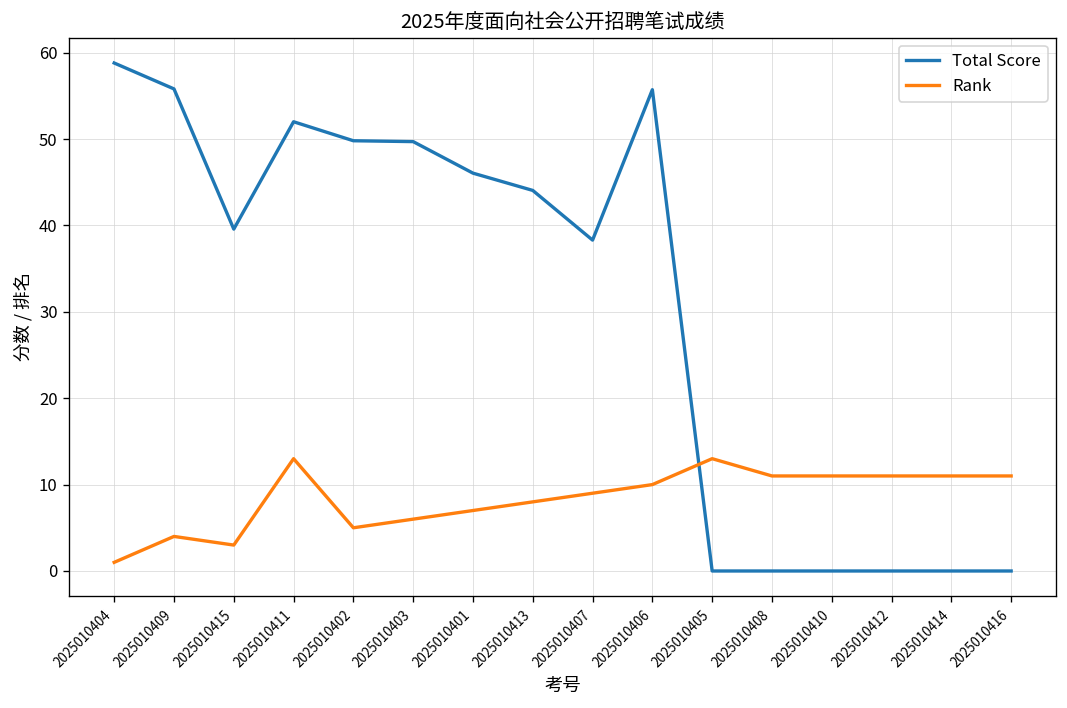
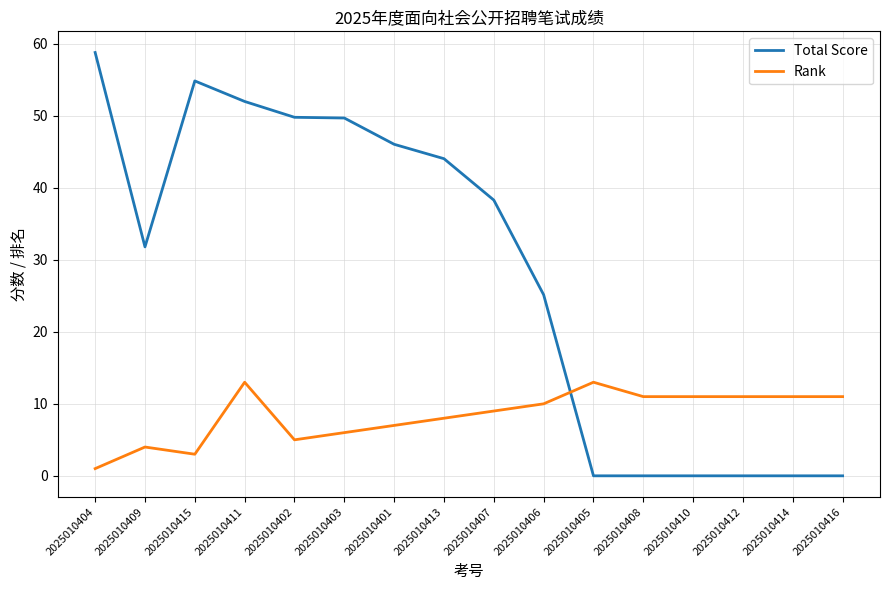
  {
    "Total Score": {
      "2025010404": 59,
-     "2025010409": 56,
-     "2025010415": 40,
+     "2025010409": 32,
+     "2025010415": 55,
      "2025010411": 52,
      "2025010402": 50,
      "2025010403": 50,
      "2025010401": 46,
      "2025010413": 44,
      "2025010407": 38,
-     "2025010406": 56,
+     "2025010406": 25,
      "2025010405": 0,
      "2025010408": 0,
      "2025010410": 0,
      "2025010412": 0,
      "2025010414": 0,
      "2025010416": 0
    },
    "Rank": {
      "2025010404": 1,
      "2025010409": 4,
      "2025010415": 3,
      "2025010411": 13,
      "2025010402": 5,
      "2025010403": 6,
      "2025010401": 7,
      "2025010413": 8,
      "2025010407": 9,
      "2025010406": 10,
      "2025010405": 13,
      "2025010408": 11,
      "2025010410": 11,
      "2025010412": 11,
      "2025010414": 11,
      "2025010416": 11
    }
  }
